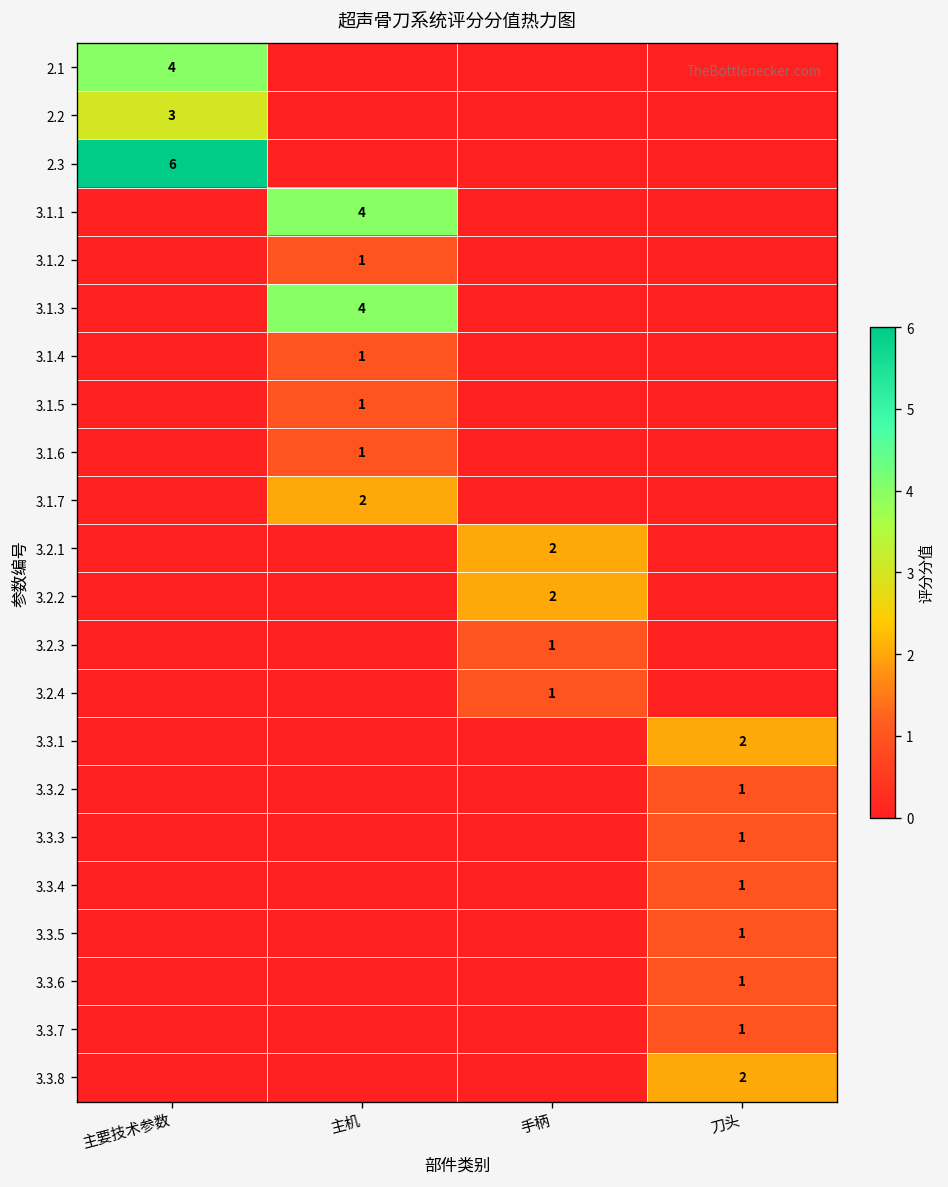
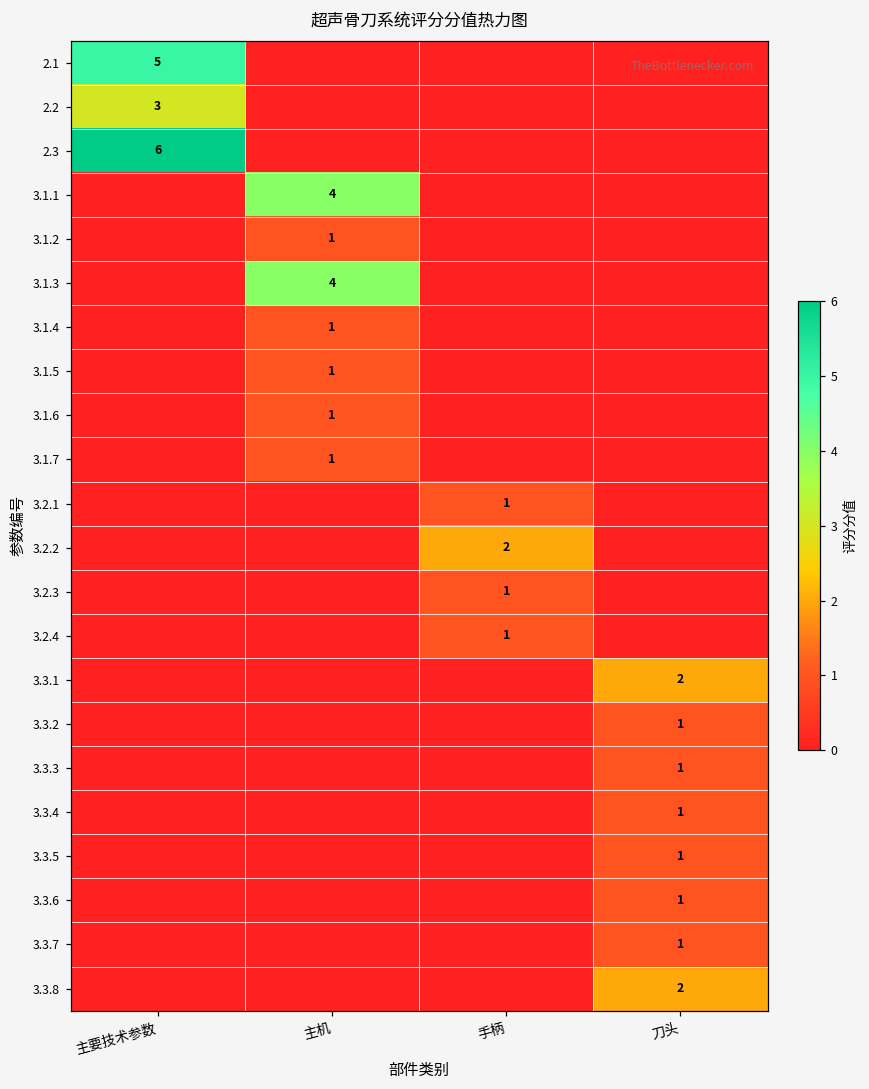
  {
    "2.1": {
-     "主要技术参数": 4
+     "主要技术参数": 5
    },
    "2.2": {
      "主要技术参数": 3
    },
    "2.3": {
      "主要技术参数": 6
    },
    "3.1.1": {
      "主机": 4
    },
    "3.1.2": {
      "主机": 1
    },
    "3.1.3": {
      "主机": 4
    },
    "3.1.4": {
      "主机": 1
    },
    "3.1.5": {
      "主机": 1
    },
    "3.1.6": {
      "主机": 1
    },
    "3.1.7": {
-     "主机": 2
+     "主机": 1
    },
    "3.2.1": {
-     "手柄": 2
+     "手柄": 1
    },
    "3.2.2": {
      "手柄": 2
    },
    "3.2.3": {
      "手柄": 1
    },
    "3.2.4": {
      "手柄": 1
    },
    "3.3.1": {
      "刀头": 2
    },
    "3.3.2": {
      "刀头": 1
    },
    "3.3.3": {
      "刀头": 1
    },
    "3.3.4": {
      "刀头": 1
    },
    "3.3.5": {
      "刀头": 1
    },
    "3.3.6": {
      "刀头": 1
    },
    "3.3.7": {
      "刀头": 1
    },
    "3.3.8": {
      "刀头": 2
    }
  }
